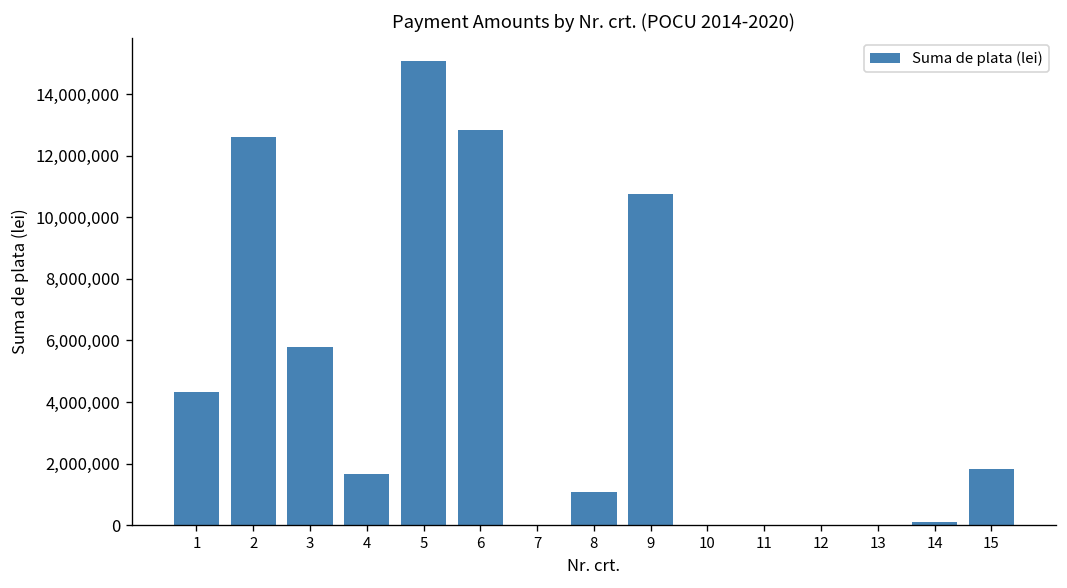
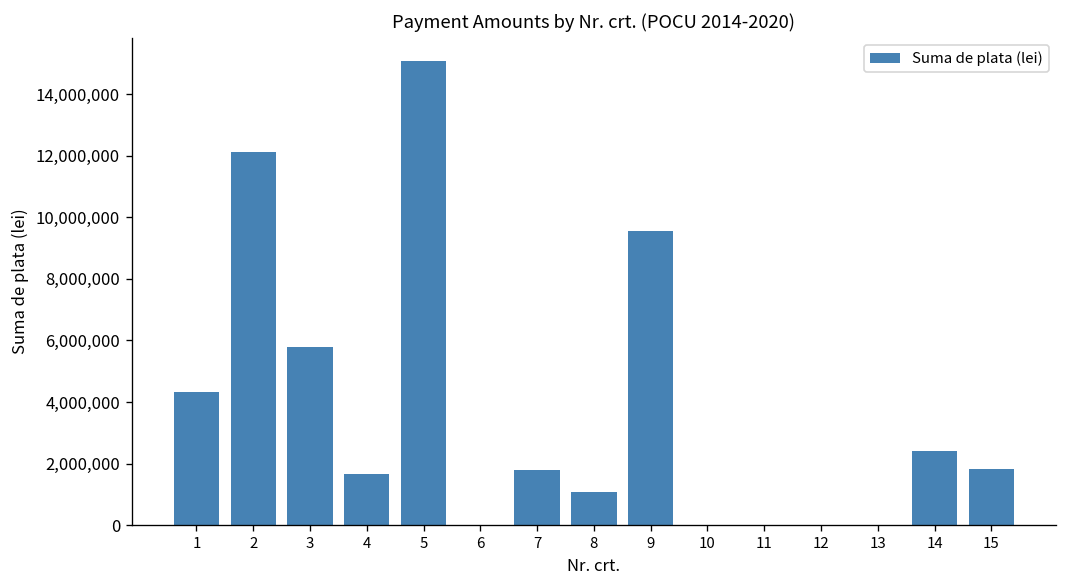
  {
    "1": "4,300,000",
-   "2": "12,600,000",
+   "2": "12,100,000",
    "3": "5,800,000",
    "4": "1,700,000",
    "5": "15,100,000",
-   "6": "12,800,000",
-   "7": "0",
+   "6": "0",
+   "7": "1,800,000",
    "8": "1,100,000",
-   "9": "10,700,000",
-   "14": "100,000",
+   "9": "9,600,000",
+   "14": "2,400,000",
    "15": "1,800,000"
  }
